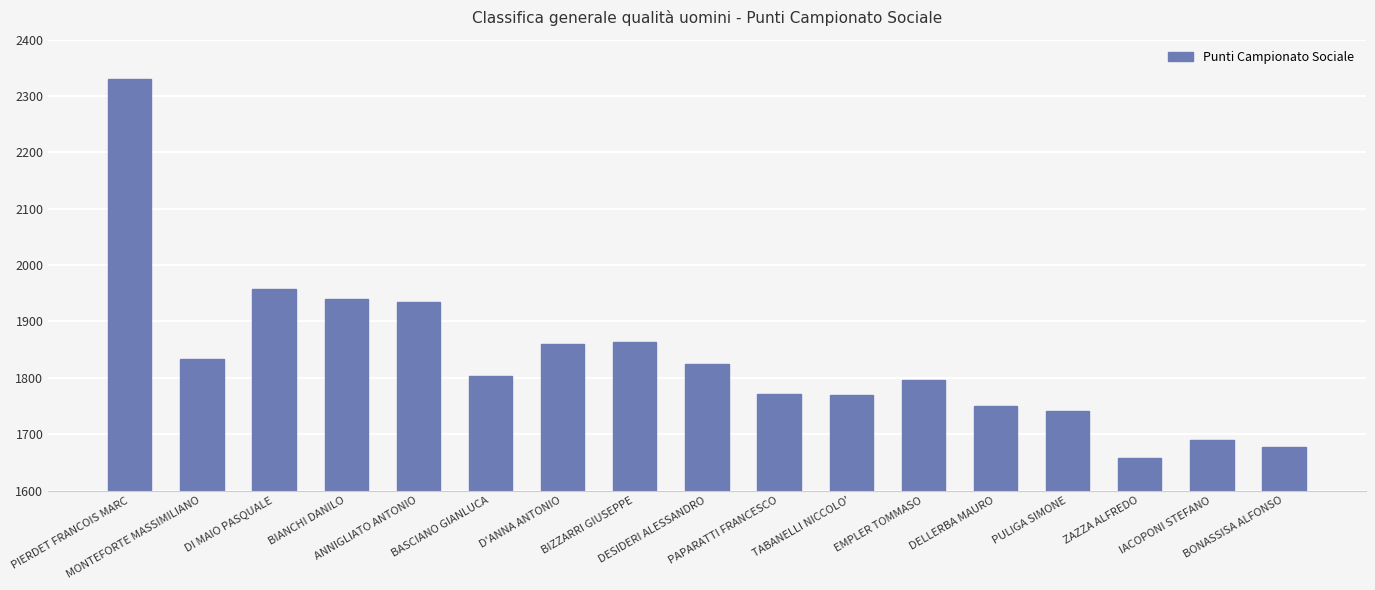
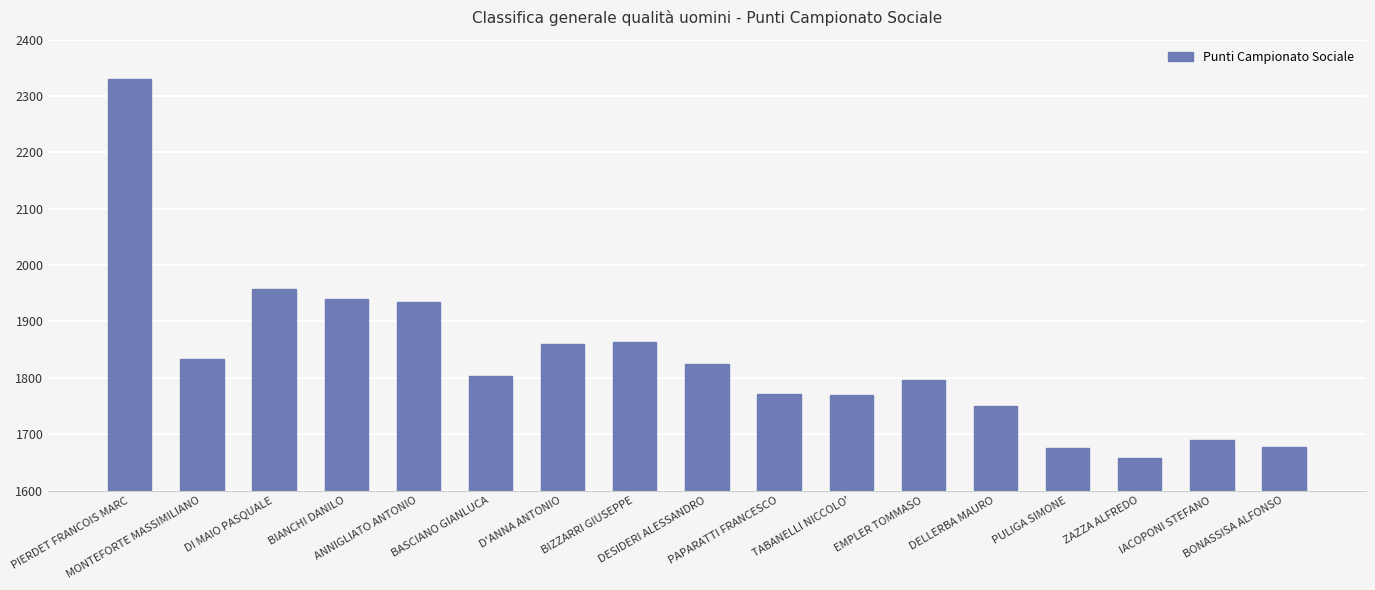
  {
    "PIERDET FRANCOIS MARC": 2330,
    "MONTEFORTE MASSIMILIANO": 1830,
    "DI MAIO PASQUALE": 1960,
    "BIANCHI DANILO": 1940,
    "ANNIGLIATO ANTONIO": 1930,
    "BASCIANO GIANLUCA": 1800,
    "D'ANNA ANTONIO": 1860,
    "BIZZARRI GIUSEPPE": 1860,
    "DESIDERI ALESSANDRO": 1820,
    "PAPARATTI FRANCESCO": 1770,
    "TABANELLI NICCOLO'": 1770,
    "EMPLER TOMMASO": 1800,
    "DELLERBA MAURO": 1750,
-   "PULIGA SIMONE": 1740,
+   "PULIGA SIMONE": 1680,
    "ZAZZA ALFREDO": 1660,
    "IACOPONI STEFANO": 1690,
    "BONASSISA ALFONSO": 1680
  }
